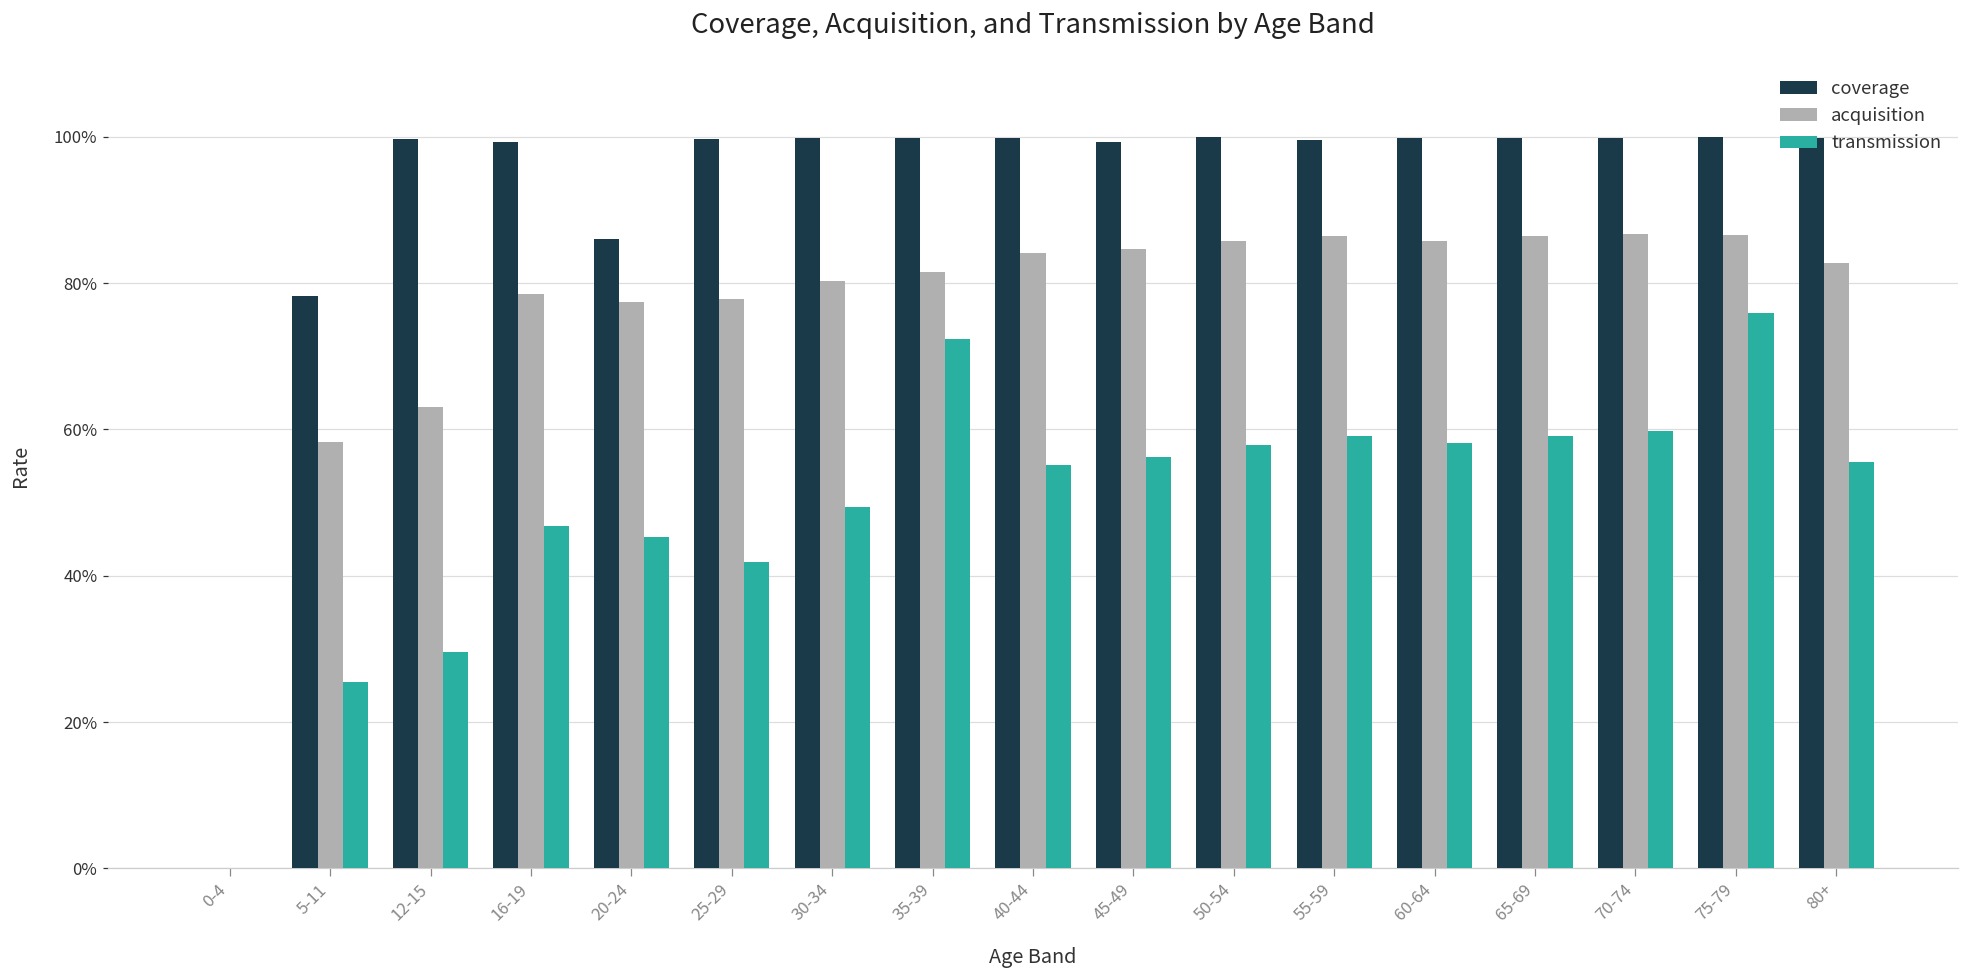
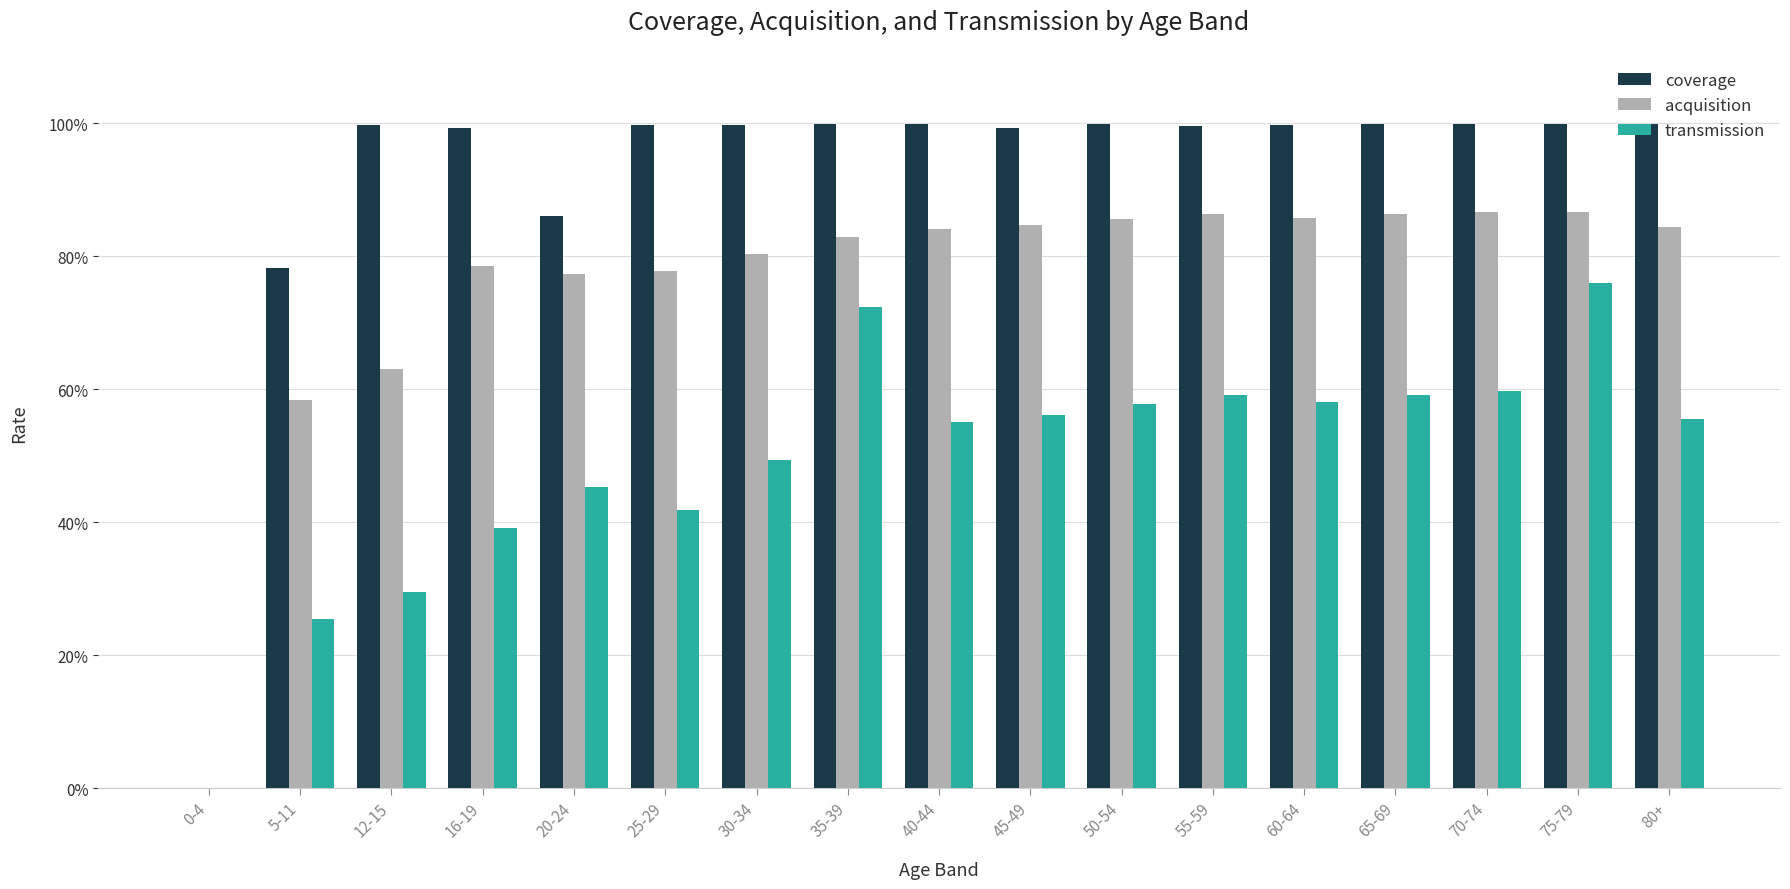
  {
    "coverage": {
      "0-4": "0%",
      "5-11": "78%",
      "12-15": "100%",
      "16-19": "99%",
      "20-24": "86%",
      "25-29": "100%",
      "30-34": "100%",
      "35-39": "100%",
      "40-44": "100%",
      "45-49": "99%",
      "50-54": "100%",
      "55-59": "100%",
      "60-64": "100%",
      "65-69": "100%",
      "70-74": "100%",
      "75-79": "100%",
      "80+": "100%"
    },
    "acquisition": {
      "0-4": "0%",
      "5-11": "58%",
      "12-15": "63%",
      "16-19": "79%",
      "20-24": "77%",
      "25-29": "78%",
      "30-34": "80%",
-     "35-39": "81%",
+     "35-39": "83%",
      "40-44": "84%",
      "45-49": "85%",
      "50-54": "86%",
      "55-59": "86%",
      "60-64": "86%",
      "65-69": "86%",
      "70-74": "87%",
      "75-79": "87%",
-     "80+": "83%"
+     "80+": "84%"
    },
    "transmission": {
      "0-4": "0%",
      "5-11": "25%",
      "12-15": "30%",
-     "16-19": "47%",
+     "16-19": "39%",
      "20-24": "45%",
      "25-29": "42%",
      "30-34": "49%",
      "35-39": "72%",
      "40-44": "55%",
      "45-49": "56%",
      "50-54": "58%",
      "55-59": "59%",
      "60-64": "58%",
      "65-69": "59%",
      "70-74": "60%",
      "75-79": "76%",
      "80+": "56%"
    }
  }
